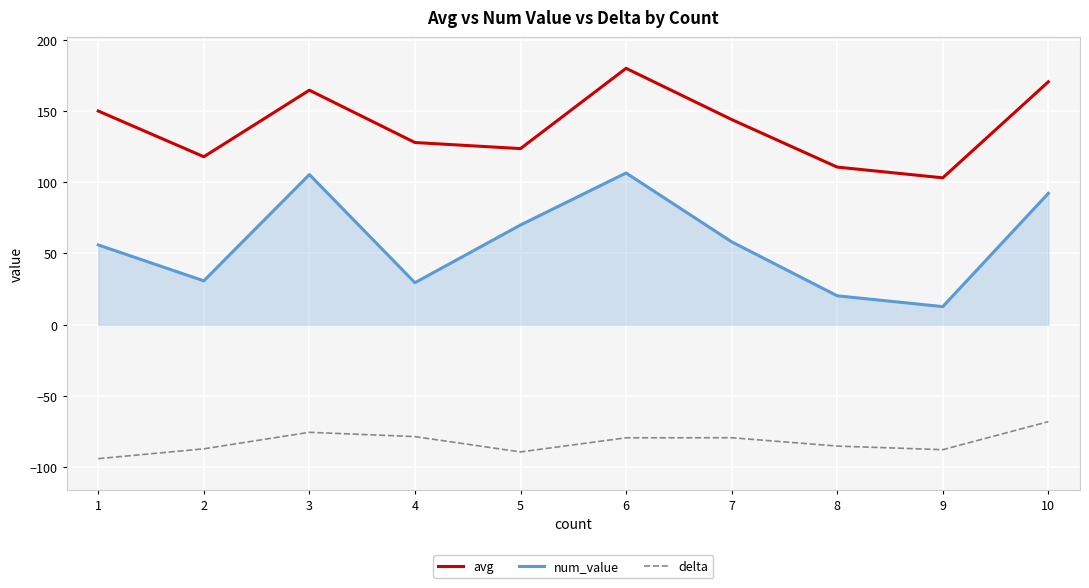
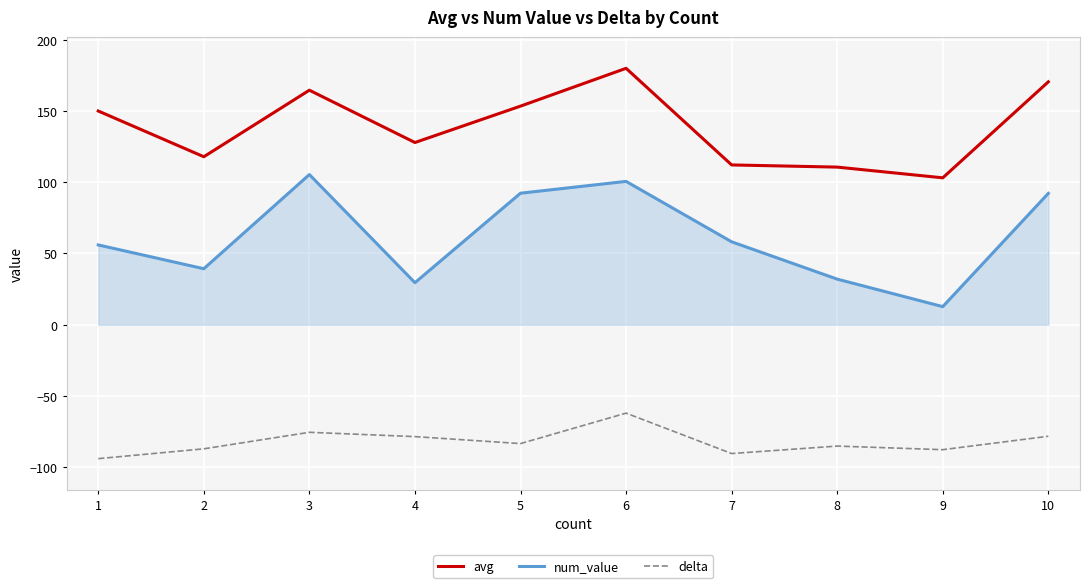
  {
    "avg": {
      "1": 150,
      "2": 118,
      "3": 165,
      "4": 128,
-     "5": 124,
+     "5": 153,
      "6": 180,
-     "7": 144,
+     "7": 112,
      "8": 111,
      "9": 103,
      "10": 170
    },
    "num_value": {
      "1": 56,
-     "2": 31,
+     "2": 39,
      "3": 105,
      "4": 30,
-     "5": 70,
-     "6": 107,
+     "5": 92,
+     "6": 101,
      "7": 58,
-     "8": 20,
+     "8": 32,
      "9": 13,
      "10": 92
    },
    "delta": {
      "1": -94,
      "2": -87,
      "3": -76,
      "4": -79,
-     "5": -89,
-     "6": -79,
-     "7": -79,
+     "5": -83,
+     "6": -62,
+     "7": -90,
      "8": -85,
      "9": -88,
-     "10": -68
+     "10": -78
    }
  }
